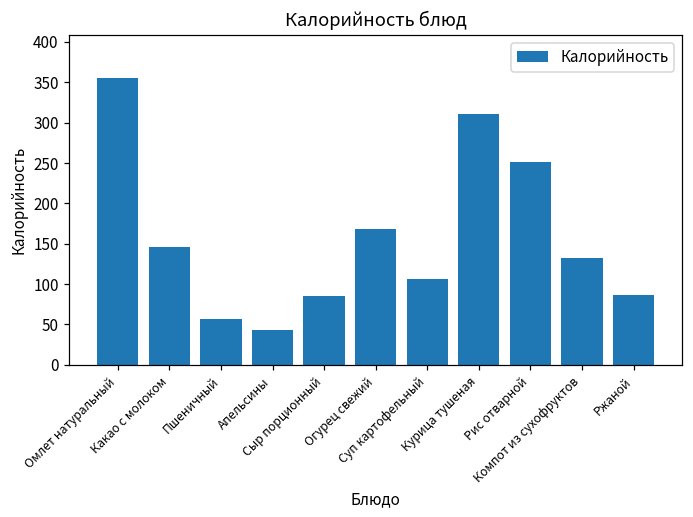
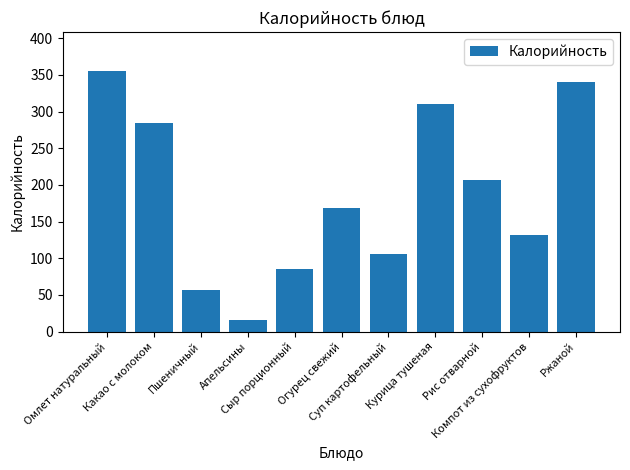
  {
    "Омлет натуральный": 360,
-   "Какао с молоком": 150,
+   "Какао с молоком": 290,
    "Пшеничный": 60,
-   "Апельсины": 40,
+   "Апельсины": 20,
    "Сыр порционный": 90,
    "Огурец свежий": 170,
    "Суп картофельный": 110,
    "Курица тушеная": 310,
-   "Рис отварной": 250,
+   "Рис отварной": 210,
    "Компот из сухофруктов": 130,
-   "Ржаной": 90
+   "Ржаной": 340
  }
